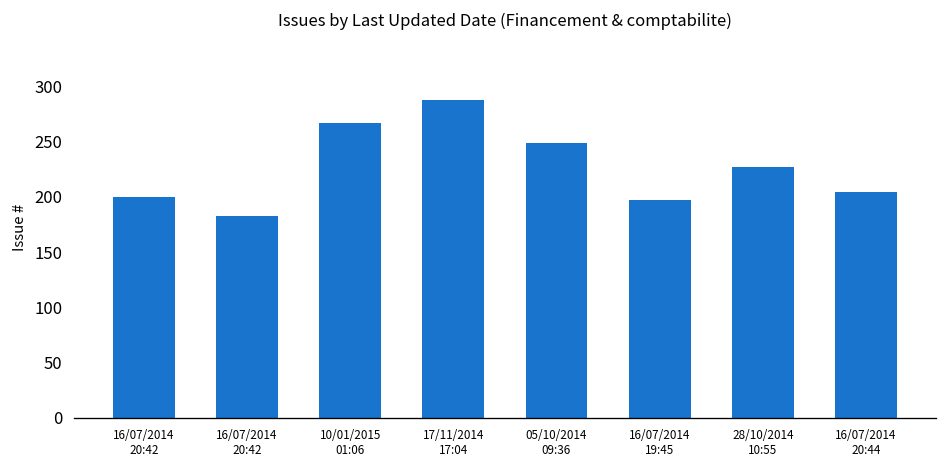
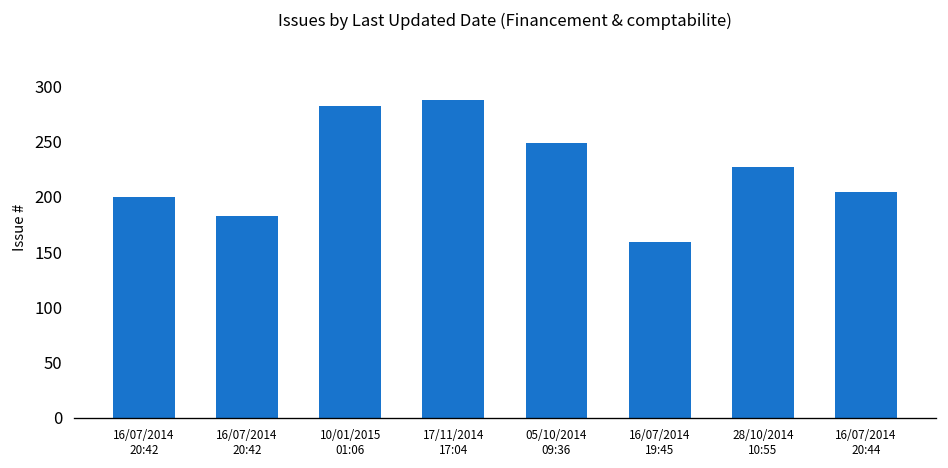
  {
-   "10/01/2015 01:06": 270,
+   "10/01/2015 01:06": 280,
    "17/11/2014 17:04": 290,
    "05/10/2014 09:36": 250,
-   "16/07/2014 19:45": 200,
+   "16/07/2014 19:45": 160,
    "28/10/2014 10:55": 230,
    "16/07/2014 20:44": 200
  }
